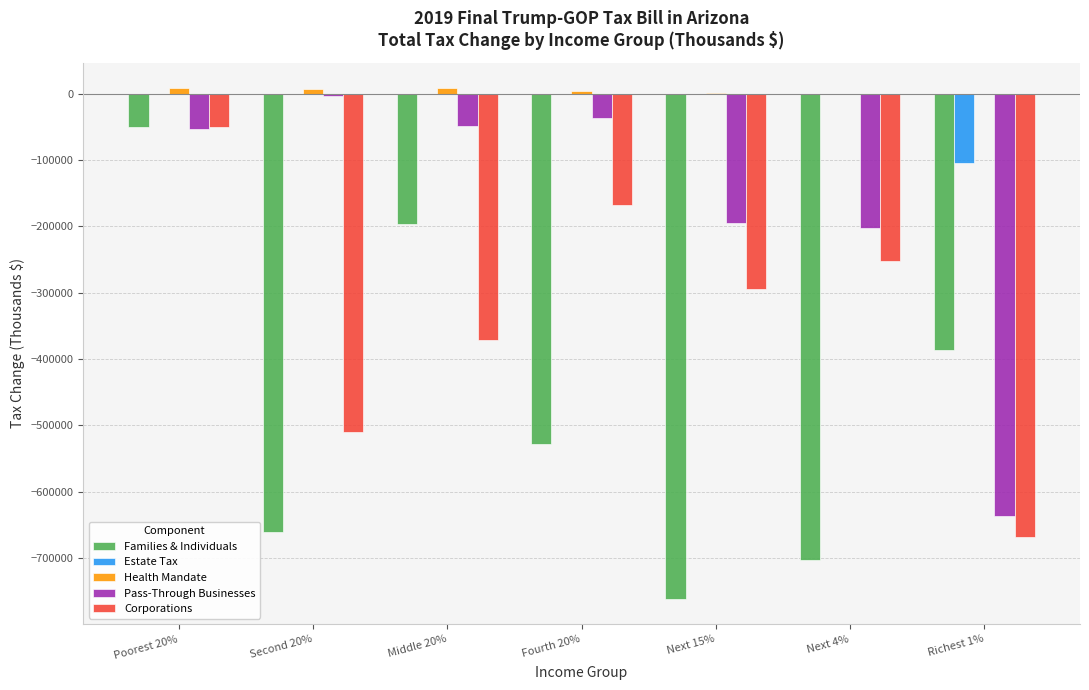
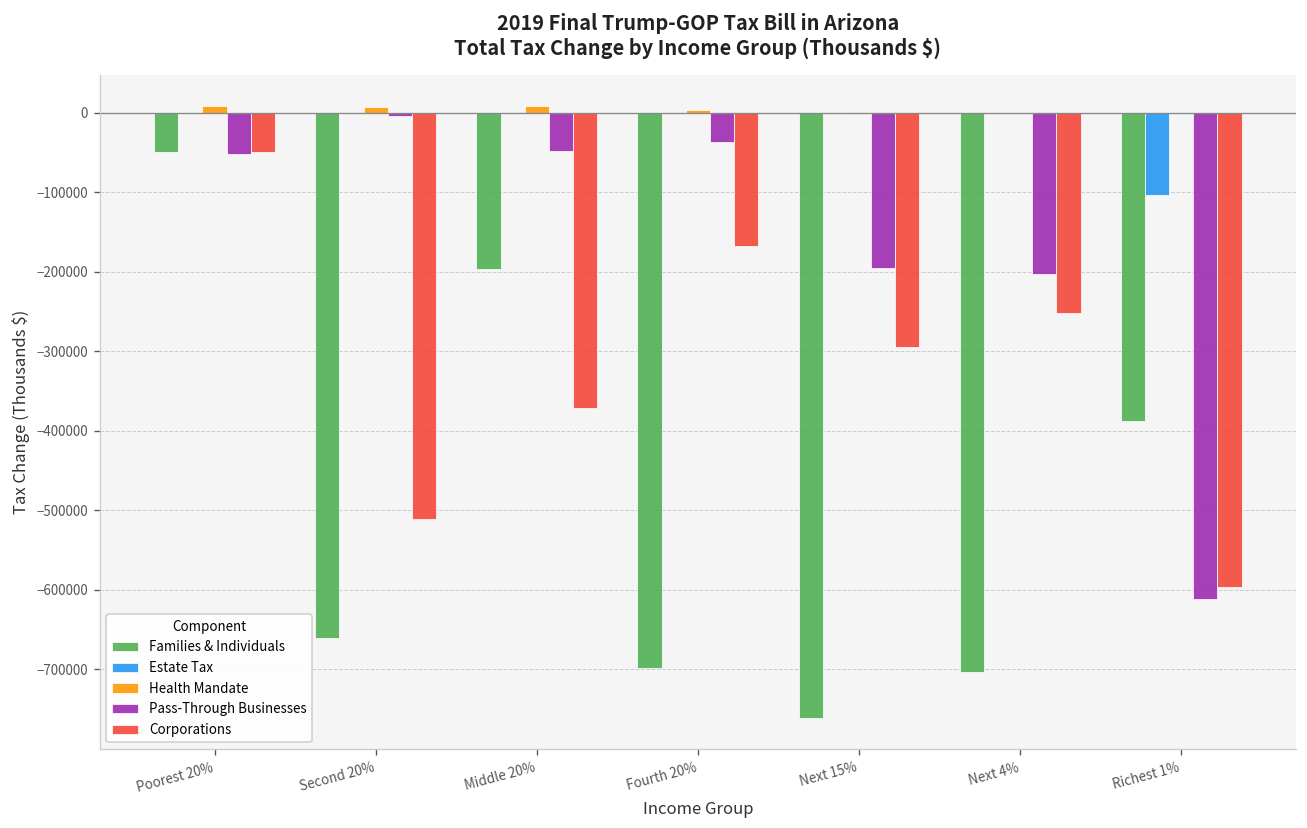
  {
    "Families & Individuals": {
      "Poorest 20%": -50000,
      "Second 20%": -660000,
      "Middle 20%": -200000,
-     "Fourth 20%": -530000,
+     "Fourth 20%": -700000,
      "Next 15%": -760000,
      "Next 4%": -700000,
      "Richest 1%": -390000
    },
    "Estate Tax": {
      "Poorest 20%": 0,
      "Second 20%": 0,
      "Middle 20%": 0,
      "Fourth 20%": 0,
      "Next 15%": 0,
      "Next 4%": 0,
      "Richest 1%": -100000
    },
    "Health Mandate": {
      "Poorest 20%": 10000,
      "Second 20%": 10000,
      "Middle 20%": 10000,
      "Next 4%": 0,
      "Richest 1%": 0
    },
    "Pass-Through Businesses": {
      "Poorest 20%": -50000,
      "Second 20%": 0,
      "Middle 20%": -50000,
      "Fourth 20%": -40000,
      "Next 15%": -200000,
      "Next 4%": -200000,
-     "Richest 1%": -640000
+     "Richest 1%": -610000
    },
    "Corporations": {
      "Poorest 20%": -50000,
      "Second 20%": -510000,
      "Middle 20%": -370000,
      "Fourth 20%": -170000,
      "Next 15%": -290000,
      "Next 4%": -250000,
-     "Richest 1%": -670000
+     "Richest 1%": -600000
    }
  }
